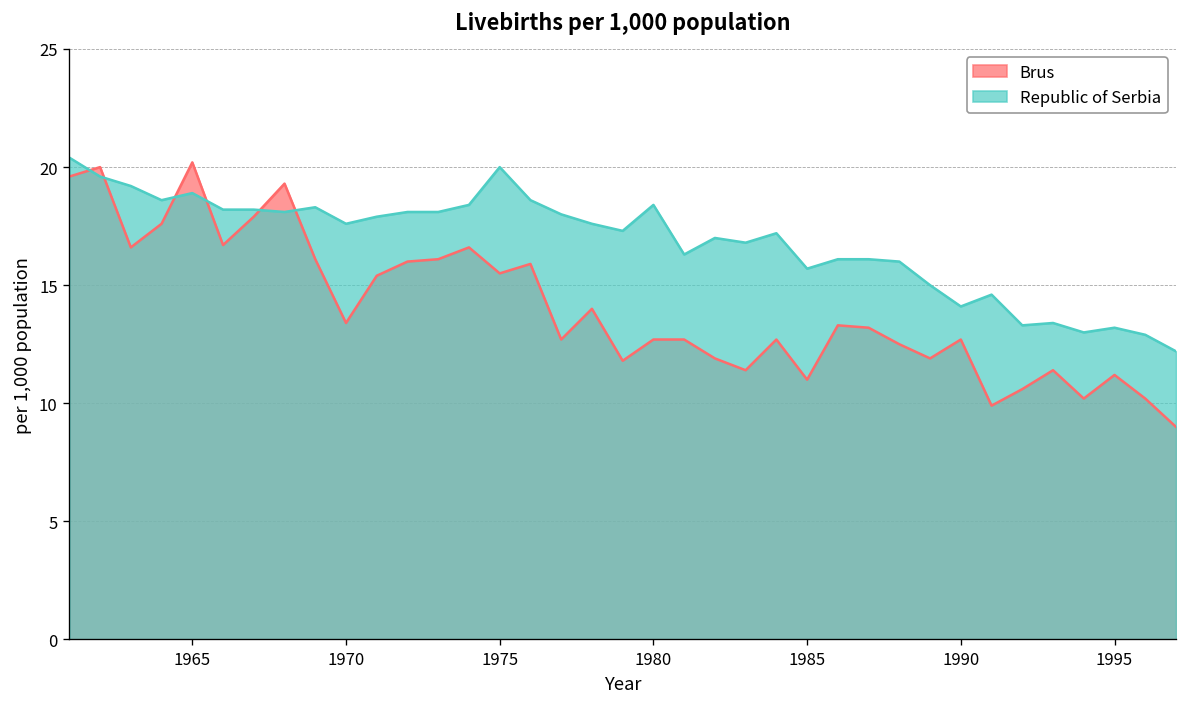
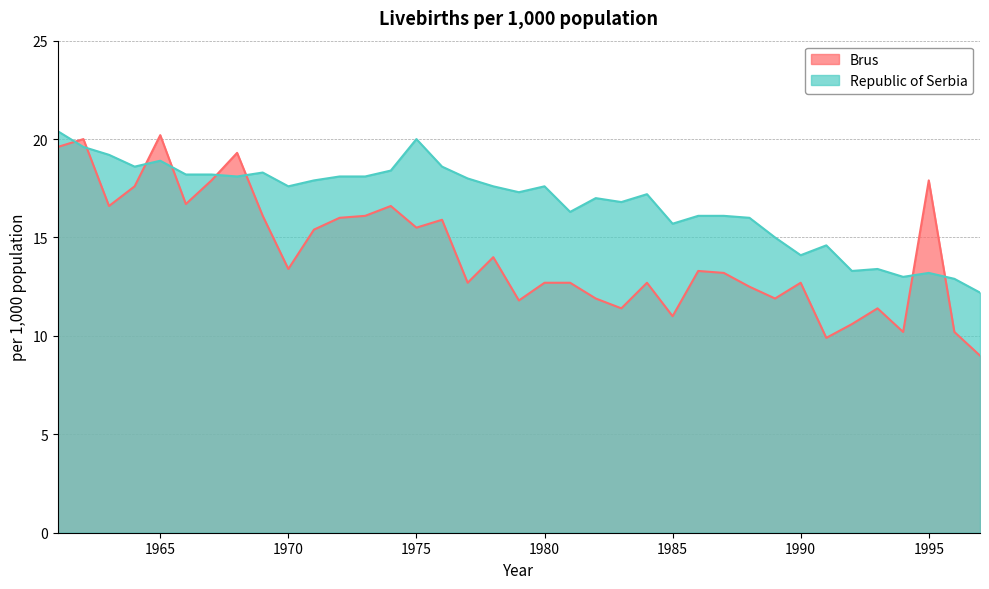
  {
    "Brus": {
      "1965": 20.2,
      "1970": 13.4,
      "1975": 15.5,
      "1980": 12.7,
      "1985": 11.0,
      "1990": 12.7,
-     "1995": 11.2
+     "1995": 17.9
    },
    "Republic of Serbia": {
      "1965": 18.9,
      "1970": 17.6,
      "1975": 20.0,
-     "1980": 18.4,
+     "1980": 17.6,
      "1985": 15.7,
      "1990": 14.1,
      "1995": 13.2
    }
  }
